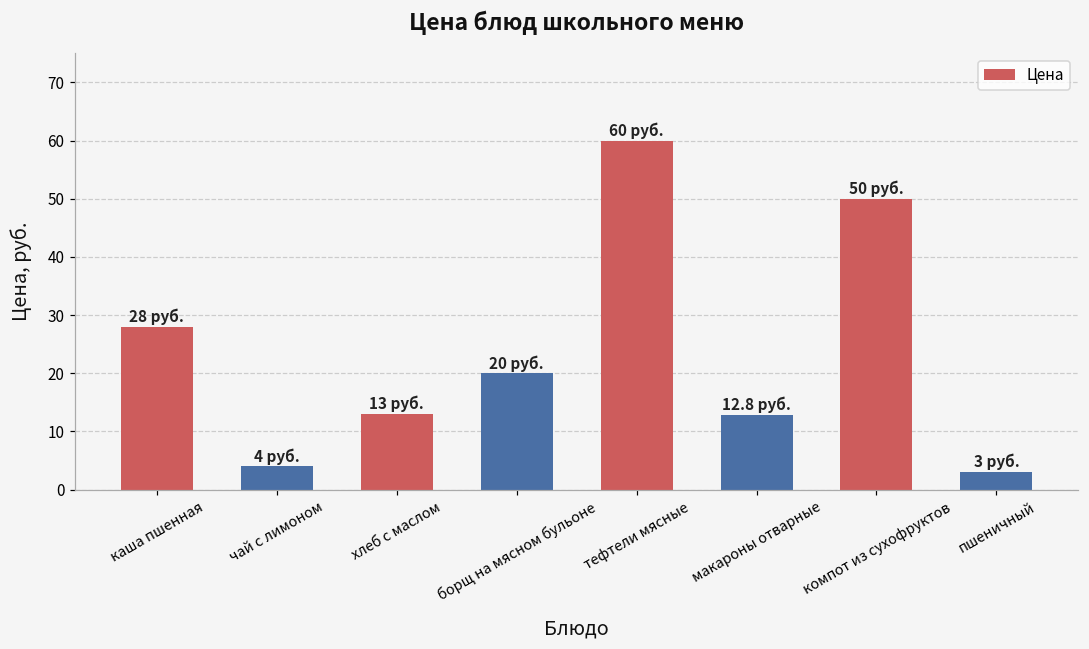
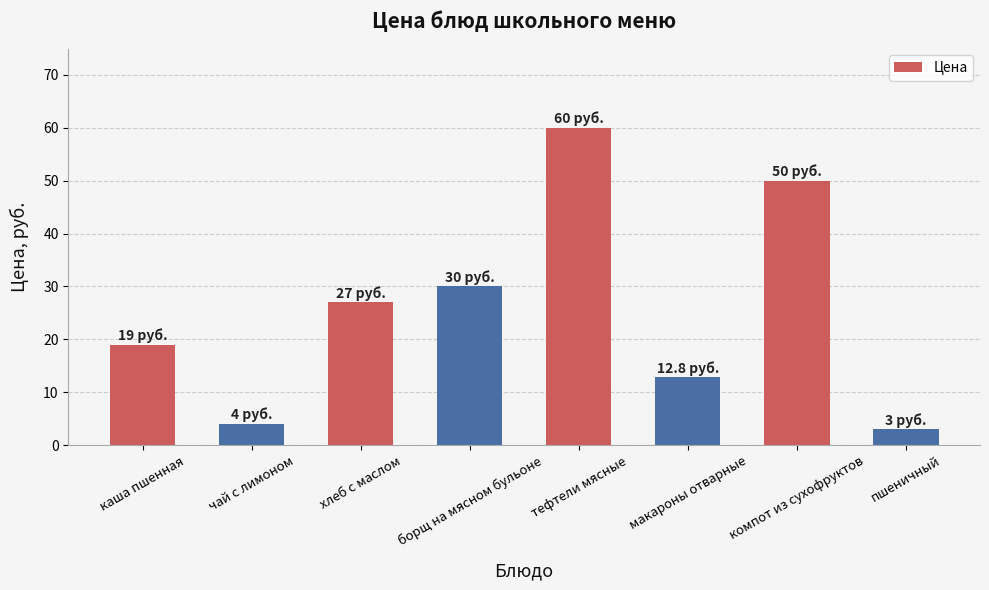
  {
-   "каша пшенная": 28,
+   "каша пшенная": 19,
    "чай с лимоном": 4,
-   "хлеб с маслом": 13,
-   "борщ на мясном бульоне": 20,
+   "хлеб с маслом": 27,
+   "борщ на мясном бульоне": 30,
    "тефтели мясные": 60,
    "макароны отварные": 12.8,
    "компот из сухофруктов": 50,
    "пшеничный": 3
  }
